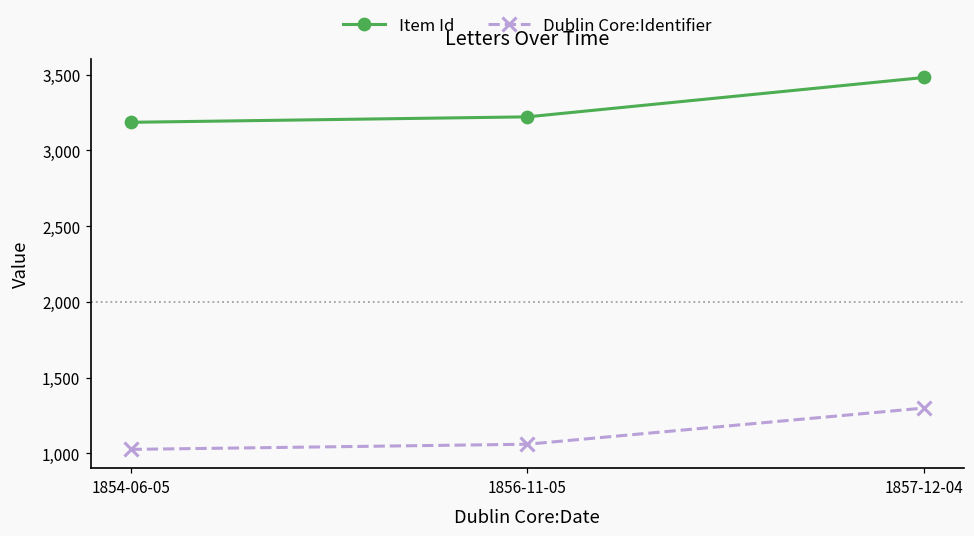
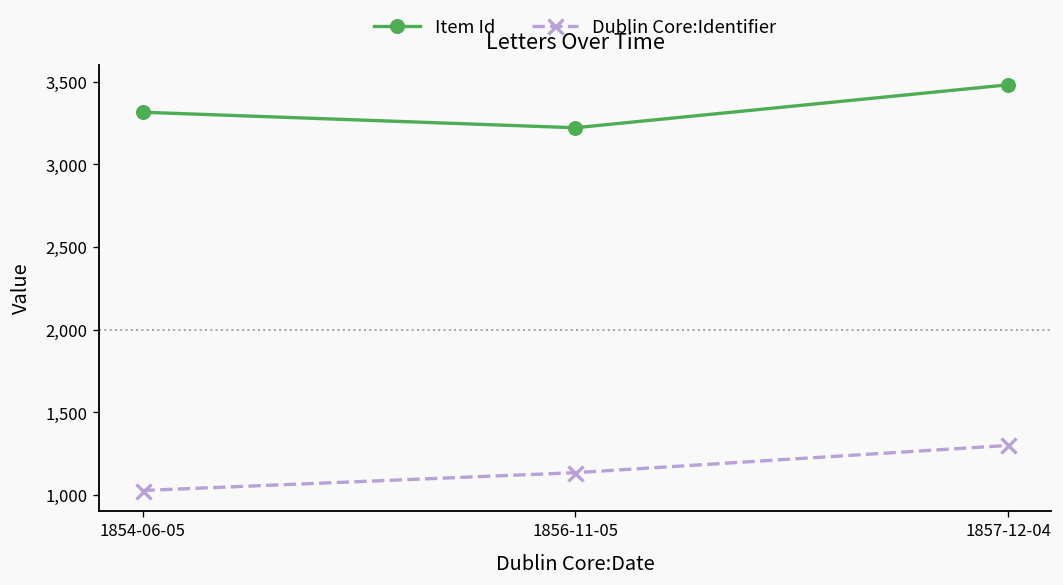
  {
    "Item Id": {
-     "1854-06-05": "3,190",
+     "1854-06-05": "3,320",
      "1856-11-05": "3,220",
      "1857-12-04": "3,480"
    },
    "Dublin Core:Identifier": {
      "1854-06-05": "1,030",
-     "1856-11-05": "1,060",
+     "1856-11-05": "1,130",
      "1857-12-04": "1,300"
    }
  }
